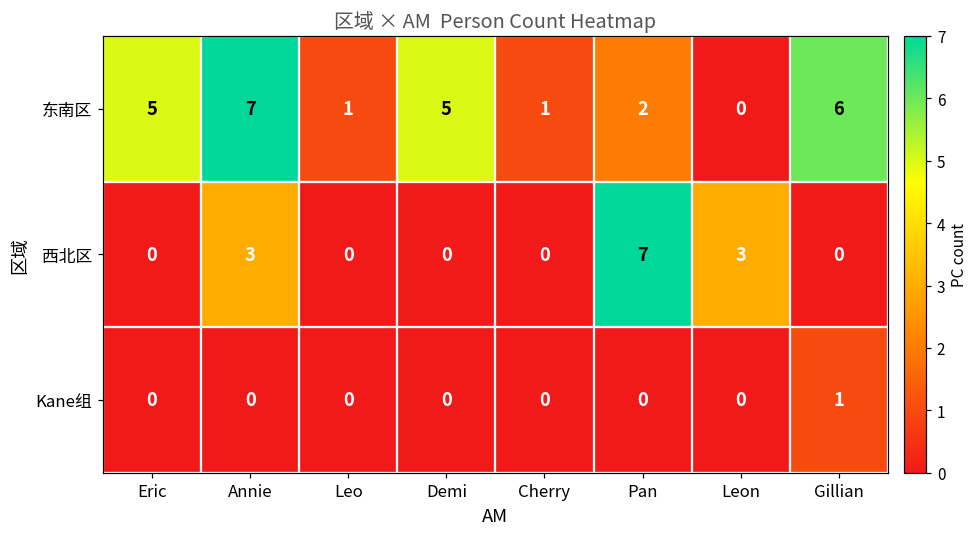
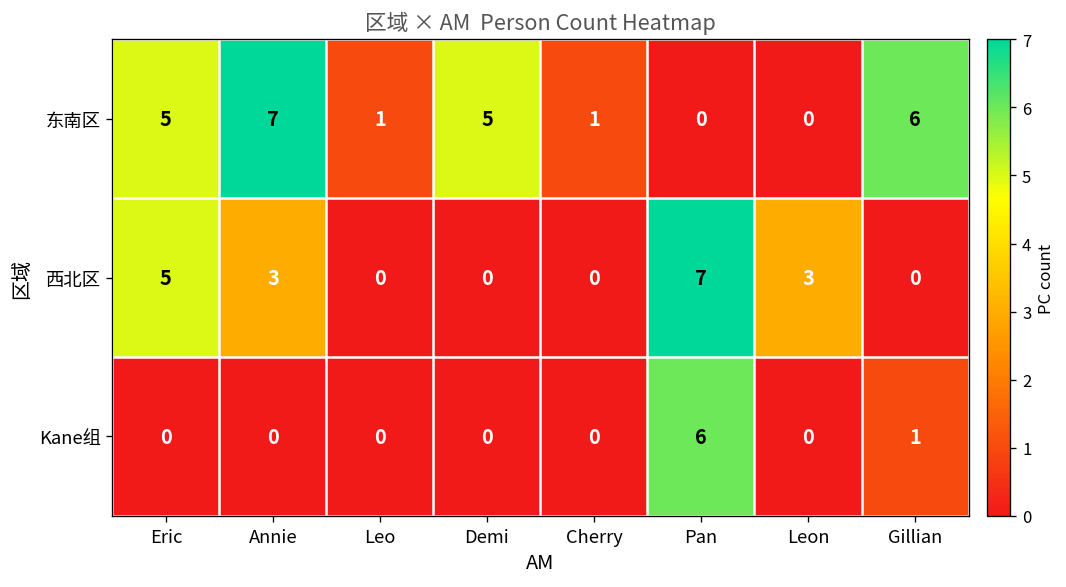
  {
    "东南区": {
      "Eric": 5,
      "Annie": 7,
      "Leo": 1,
      "Demi": 5,
      "Cherry": 1,
-     "Pan": 2,
+     "Pan": 0,
      "Leon": 0,
      "Gillian": 6
    },
    "西北区": {
-     "Eric": 0,
+     "Eric": 5,
      "Annie": 3,
      "Leo": 0,
      "Demi": 0,
      "Cherry": 0,
      "Pan": 7,
      "Leon": 3,
      "Gillian": 0
    },
    "Kane组": {
      "Eric": 0,
      "Annie": 0,
      "Leo": 0,
      "Demi": 0,
      "Cherry": 0,
-     "Pan": 0,
+     "Pan": 6,
      "Leon": 0,
      "Gillian": 1
    }
  }
